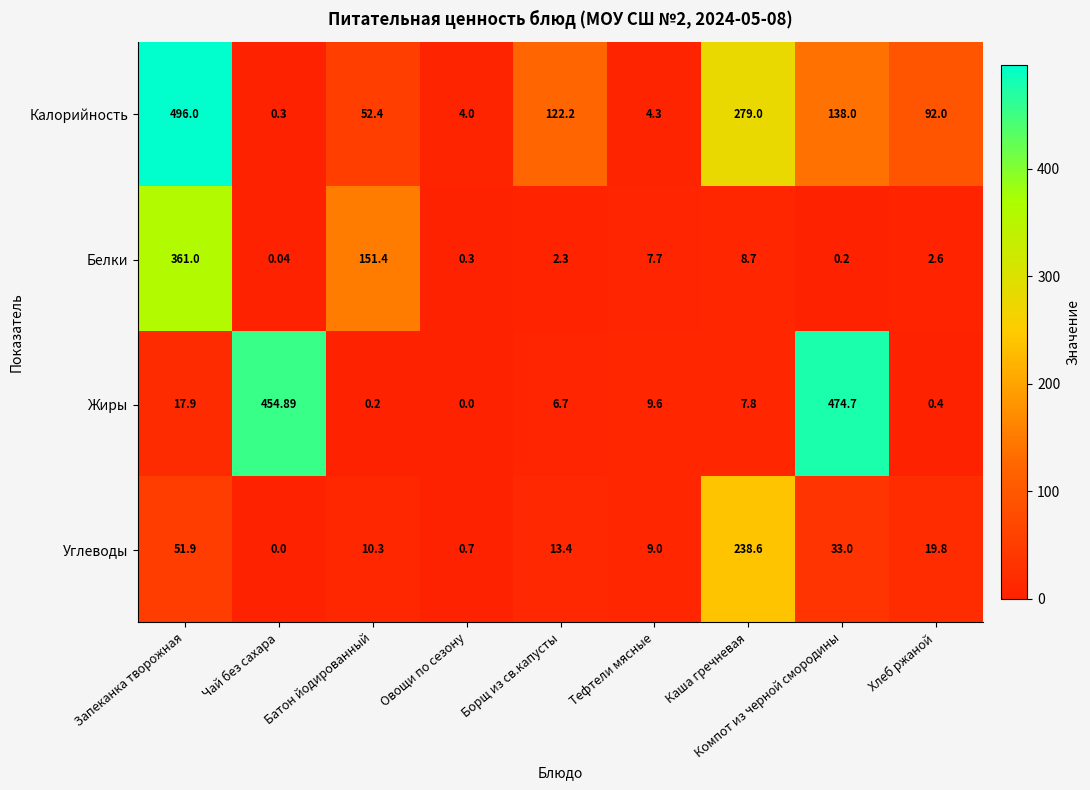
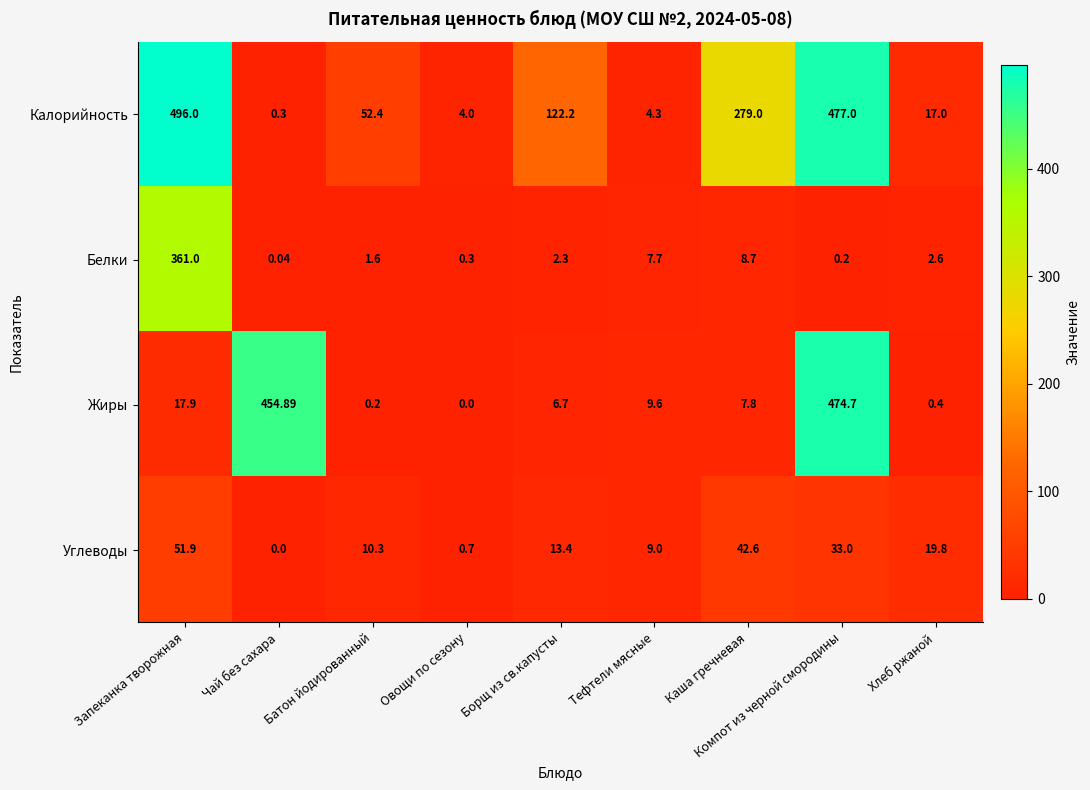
  {
    "Калорийность": {
      "Запеканка творожная": 496.0,
      "Чай без сахара": 0.3,
      "Батон йодированный": 52.4,
      "Овощи по сезону": 4.0,
      "Борщ из св.капусты": 122.2,
      "Тефтели мясные": 4.3,
      "Каша гречневая": 279.0,
-     "Компот из черной смородины": 138.0,
-     "Хлеб ржаной": 92.0
+     "Компот из черной смородины": 477.0,
+     "Хлеб ржаной": 17.0
    },
    "Белки": {
      "Запеканка творожная": 361.0,
      "Чай без сахара": 0.04,
-     "Батон йодированный": 151.4,
+     "Батон йодированный": 1.6,
      "Овощи по сезону": 0.3,
      "Борщ из св.капусты": 2.3,
      "Тефтели мясные": 7.7,
      "Каша гречневая": 8.7,
      "Компот из черной смородины": 0.2,
      "Хлеб ржаной": 2.6
    },
    "Жиры": {
      "Запеканка творожная": 17.9,
      "Чай без сахара": 454.89,
      "Батон йодированный": 0.2,
      "Овощи по сезону": 0.0,
      "Борщ из св.капусты": 6.7,
      "Тефтели мясные": 9.6,
      "Каша гречневая": 7.8,
      "Компот из черной смородины": 474.7,
      "Хлеб ржаной": 0.4
    },
    "Углеводы": {
      "Запеканка творожная": 51.9,
      "Чай без сахара": 0.0,
      "Батон йодированный": 10.3,
      "Овощи по сезону": 0.7,
      "Борщ из св.капусты": 13.4,
      "Тефтели мясные": 9.0,
-     "Каша гречневая": 238.6,
+     "Каша гречневая": 42.6,
      "Компот из черной смородины": 33.0,
      "Хлеб ржаной": 19.8
    }
  }
